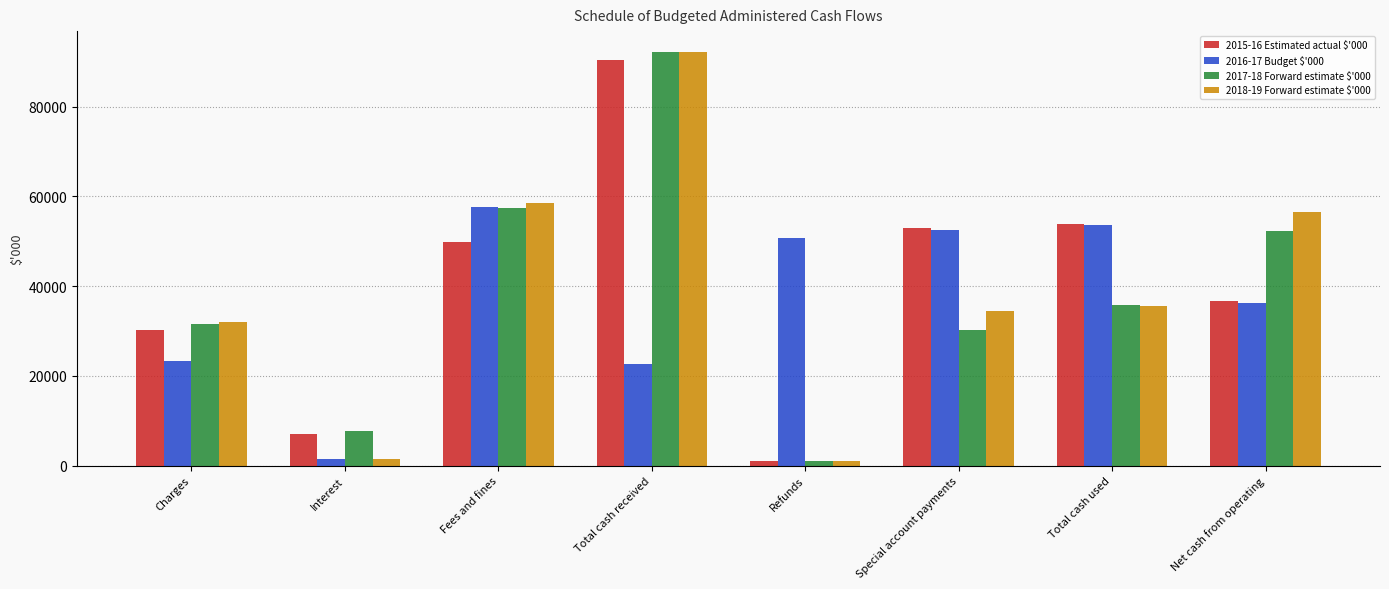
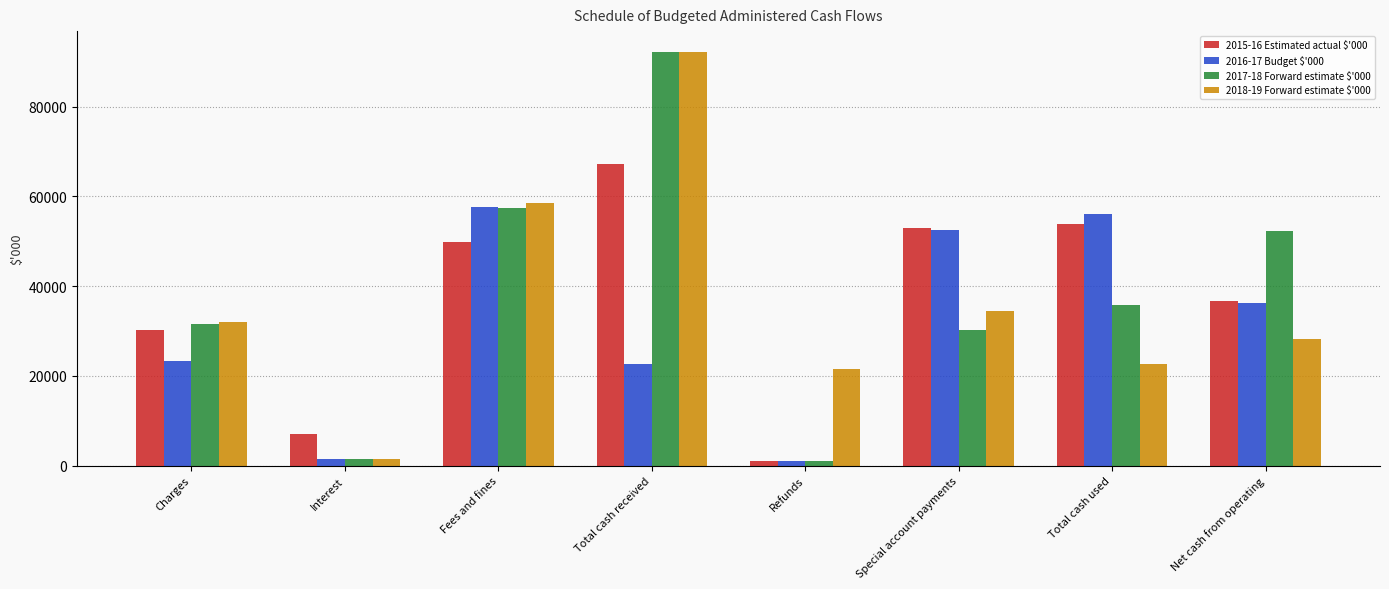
  {
    "2015-16 Estimated actual $'000": {
      "Charges": 30000,
      "Interest": 7000,
      "Fees and fines": 50000,
-     "Total cash received": 90000,
+     "Total cash received": 67000,
      "Refunds": 1000,
      "Special account payments": 53000,
      "Total cash used": 54000,
      "Net cash from operating": 37000
    },
    "2016-17 Budget $'000": {
      "Charges": 23000,
      "Interest": 1000,
      "Fees and fines": 58000,
      "Total cash received": 23000,
-     "Refunds": 51000,
+     "Refunds": 1000,
      "Special account payments": 53000,
-     "Total cash used": 54000,
+     "Total cash used": 56000,
      "Net cash from operating": 36000
    },
    "2017-18 Forward estimate $'000": {
      "Charges": 31000,
-     "Interest": 8000,
+     "Interest": 1000,
      "Fees and fines": 57000,
      "Total cash received": 92000,
      "Refunds": 1000,
      "Special account payments": 30000,
      "Total cash used": 36000,
      "Net cash from operating": 52000
    },
    "2018-19 Forward estimate $'000": {
      "Charges": 32000,
      "Interest": 2000,
      "Fees and fines": 58000,
      "Total cash received": 92000,
-     "Refunds": 1000,
+     "Refunds": 22000,
      "Special account payments": 35000,
-     "Total cash used": 36000,
-     "Net cash from operating": 57000
+     "Total cash used": 23000,
+     "Net cash from operating": 28000
    }
  }
